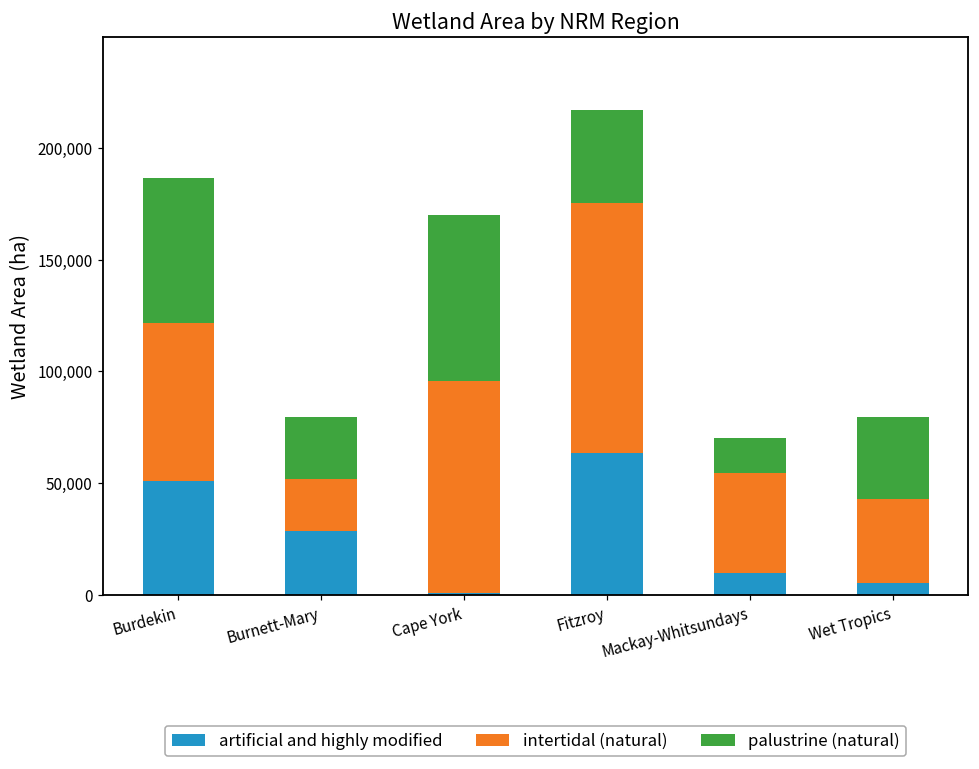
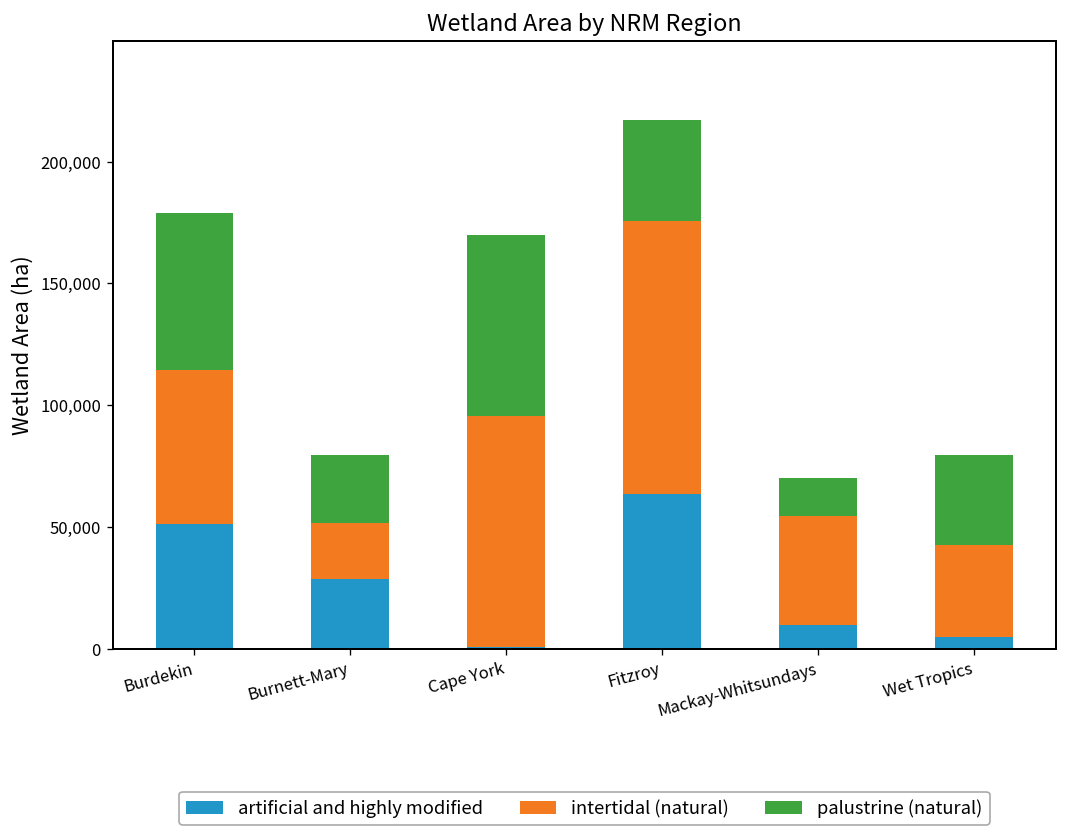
  {
    "artificial and highly modified": {
      "Burdekin": "51,000",
      "Burnett-Mary": "28,000",
      "Fitzroy": "63,000",
      "Mackay-Whitsundays": "10,000",
      "Wet Tropics": "5,000"
    },
    "intertidal (natural)": {
-     "Burdekin": "71,000",
+     "Burdekin": "63,000",
      "Burnett-Mary": "23,000",
      "Cape York": "95,000",
      "Fitzroy": "112,000",
      "Mackay-Whitsundays": "45,000",
      "Wet Tropics": "38,000"
    },
    "palustrine (natural)": {
      "Burdekin": "65,000",
      "Burnett-Mary": "28,000",
      "Cape York": "74,000",
      "Fitzroy": "42,000",
      "Mackay-Whitsundays": "15,000",
      "Wet Tropics": "37,000"
    }
  }
